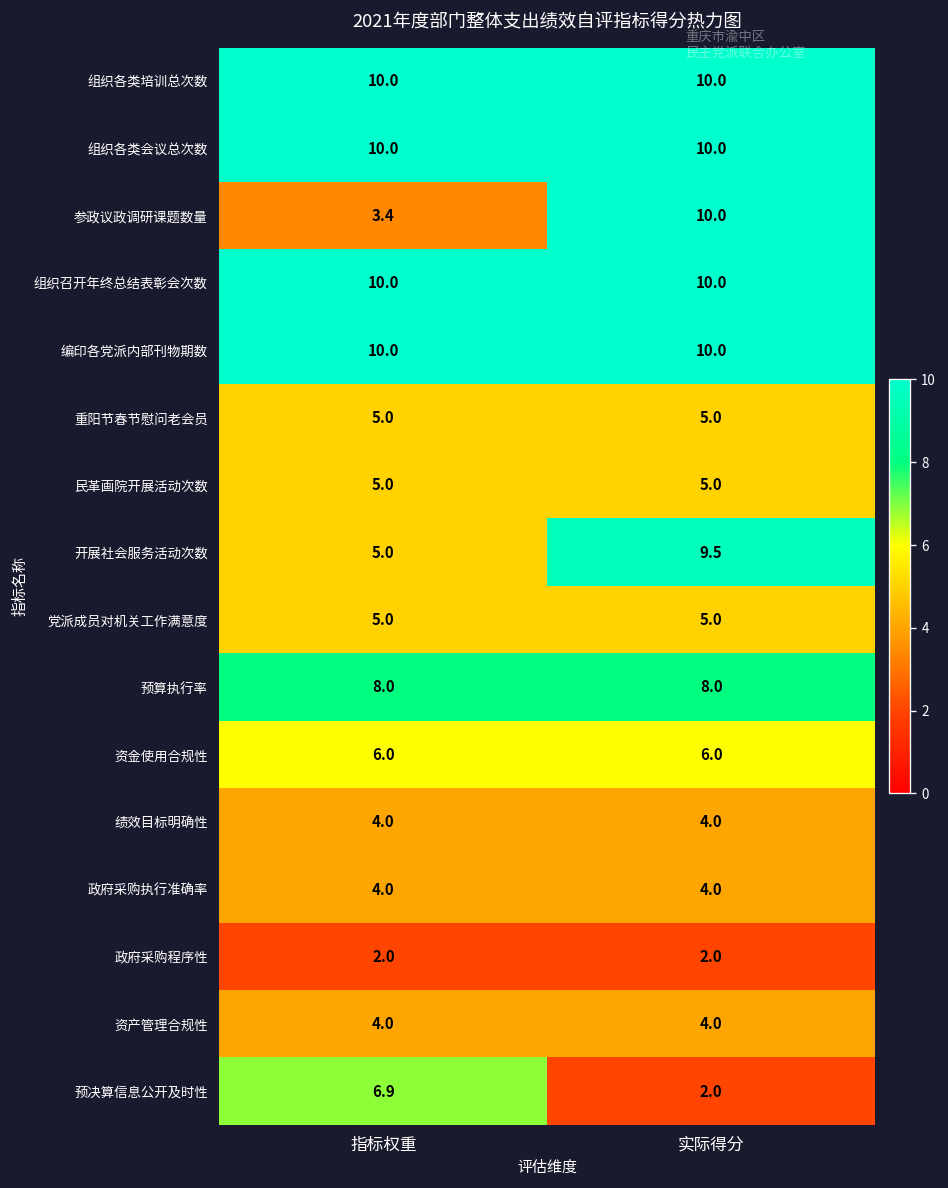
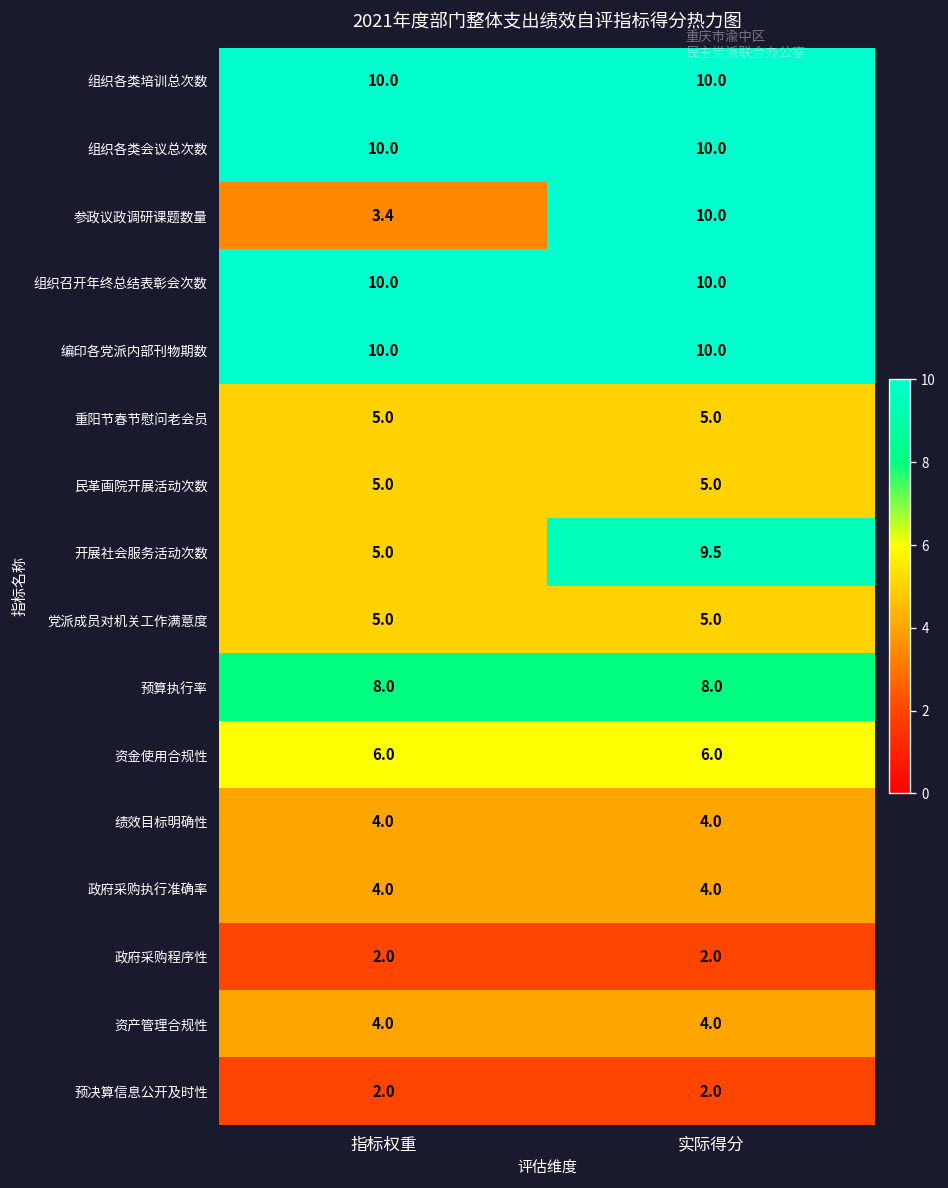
  {
    "组织各类培训总次数": {
      "指标权重": 10.0,
      "实际得分": 10.0
    },
    "组织各类会议总次数": {
      "指标权重": 10.0,
      "实际得分": 10.0
    },
    "参政议政调研课题数量": {
      "指标权重": 3.4,
      "实际得分": 10.0
    },
    "组织召开年终总结表彰会次数": {
      "指标权重": 10.0,
      "实际得分": 10.0
    },
    "编印各党派内部刊物期数": {
      "指标权重": 10.0,
      "实际得分": 10.0
    },
    "重阳节春节慰问老会员": {
      "指标权重": 5.0,
      "实际得分": 5.0
    },
    "民革画院开展活动次数": {
      "指标权重": 5.0,
      "实际得分": 5.0
    },
    "开展社会服务活动次数": {
      "指标权重": 5.0,
      "实际得分": 9.5
    },
    "党派成员对机关工作满意度": {
      "指标权重": 5.0,
      "实际得分": 5.0
    },
    "预算执行率": {
      "指标权重": 8.0,
      "实际得分": 8.0
    },
    "资金使用合规性": {
      "指标权重": 6.0,
      "实际得分": 6.0
    },
    "绩效目标明确性": {
      "指标权重": 4.0,
      "实际得分": 4.0
    },
    "政府采购执行准确率": {
      "指标权重": 4.0,
      "实际得分": 4.0
    },
    "政府采购程序性": {
      "指标权重": 2.0,
      "实际得分": 2.0
    },
    "资产管理合规性": {
      "指标权重": 4.0,
      "实际得分": 4.0
    },
    "预决算信息公开及时性": {
-     "指标权重": 6.9,
+     "指标权重": 2.0,
      "实际得分": 2.0
    }
  }
